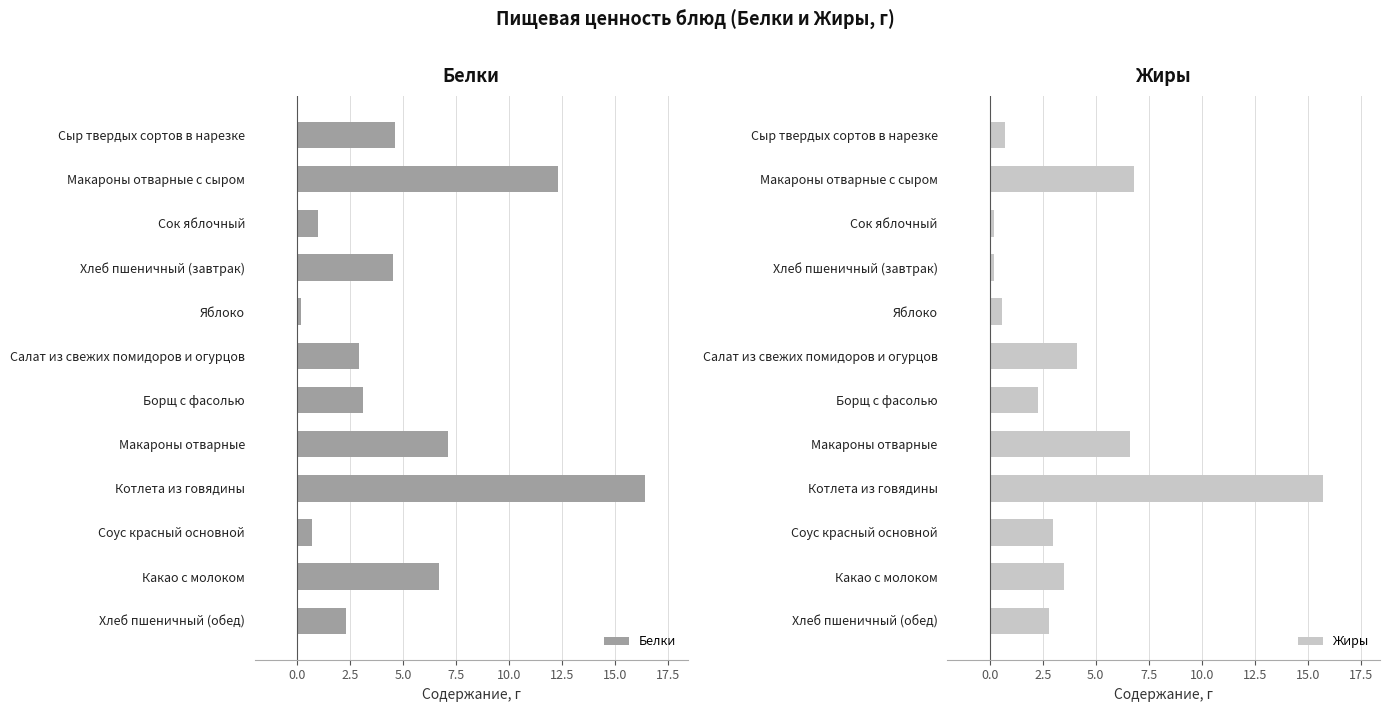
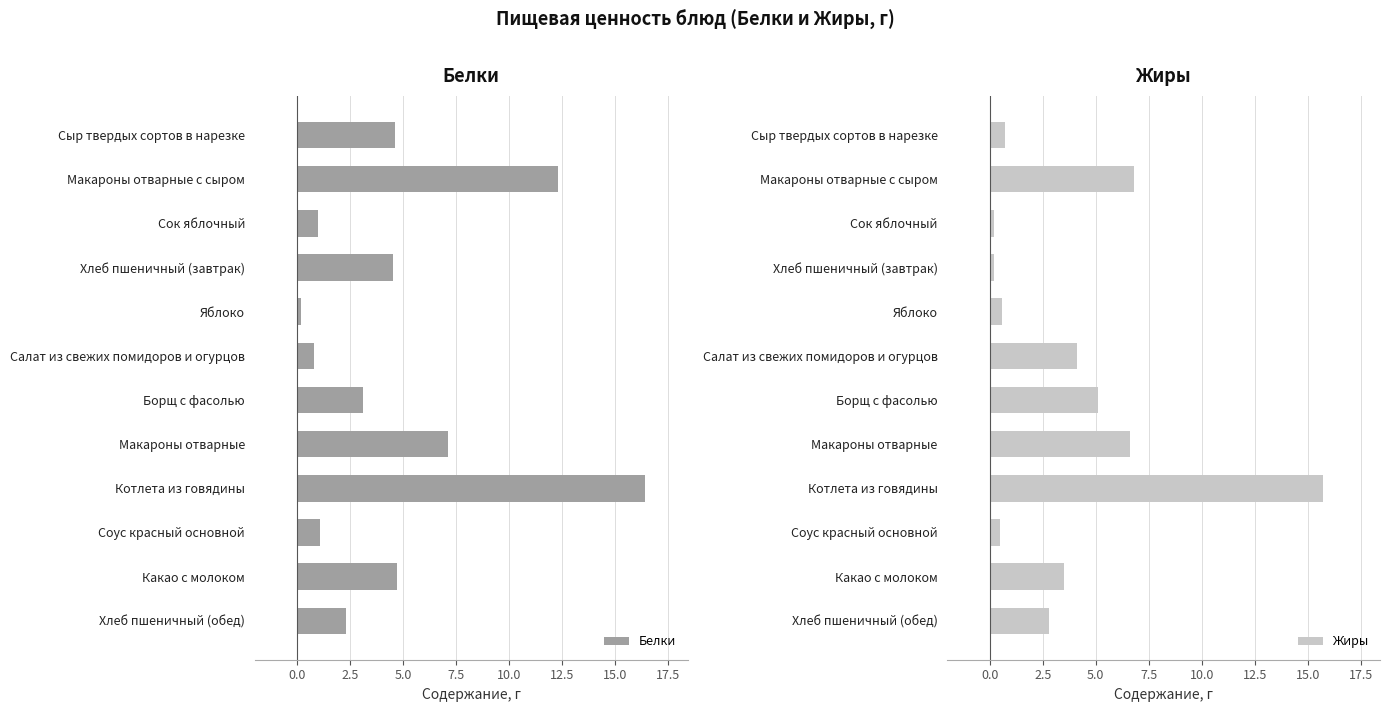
  {
    "Белки": {
      "Сыр твердых сортов в нарезке": 4.6,
      "Макароны отварные с сыром": 12.3,
      "Сок яблочный": 1.0,
      "Хлеб пшеничный (завтрак)": 4.5,
      "Яблоко": 0.2,
-     "Салат из свежих помидоров и огурцов": 2.9,
+     "Салат из свежих помидоров и огурцов": 0.8,
      "Борщ с фасолью": 3.1,
      "Макароны отварные": 7.1,
      "Котлета из говядины": 16.4,
-     "Соус красный основной": 0.7,
-     "Какао с молоком": 6.7,
+     "Соус красный основной": 1.1,
+     "Какао с молоком": 4.7,
      "Хлеб пшеничный (обед)": 2.3
    },
    "Жиры": {
      "Сыр твердых сортов в нарезке": 0.7,
      "Макароны отварные с сыром": 6.8,
      "Сок яблочный": 0.2,
      "Хлеб пшеничный (завтрак)": 0.2,
      "Яблоко": 0.6,
      "Салат из свежих помидоров и огурцов": 4.1,
-     "Борщ с фасолью": 2.3,
+     "Борщ с фасолью": 5.1,
      "Макароны отварные": 6.6,
      "Котлета из говядины": 15.7,
-     "Соус красный основной": 3.0,
+     "Соус красный основной": 0.5,
      "Какао с молоком": 3.5,
      "Хлеб пшеничный (обед)": 2.8
    }
  }
